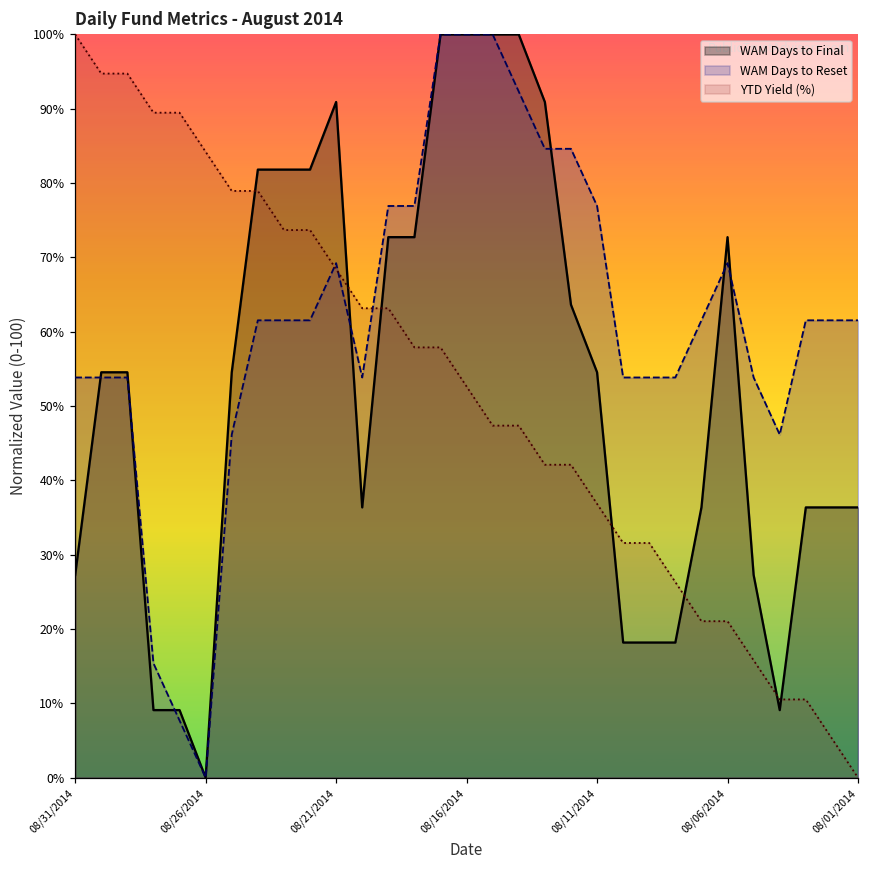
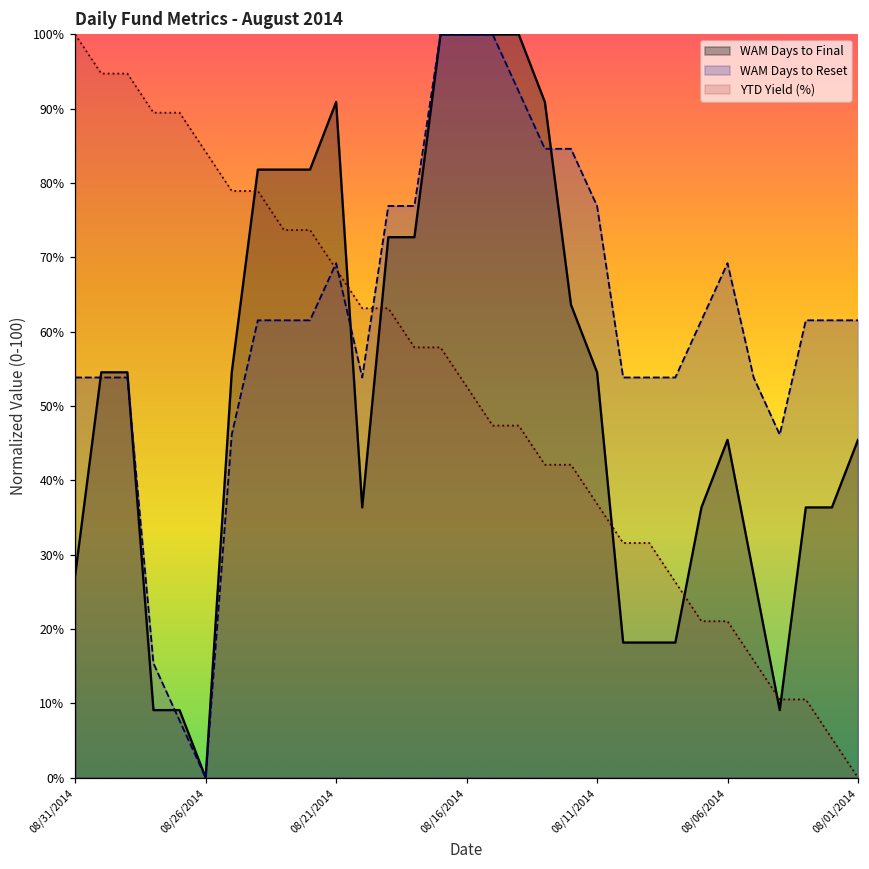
  {
    "WAM Days to Final": {
      "08/31/2014": "27%",
      "08/21/2014": "91%",
      "08/11/2014": "55%",
-     "08/06/2014": "73%",
-     "08/01/2014": "36%"
+     "08/06/2014": "45%",
+     "08/01/2014": "45%"
    }
  }
